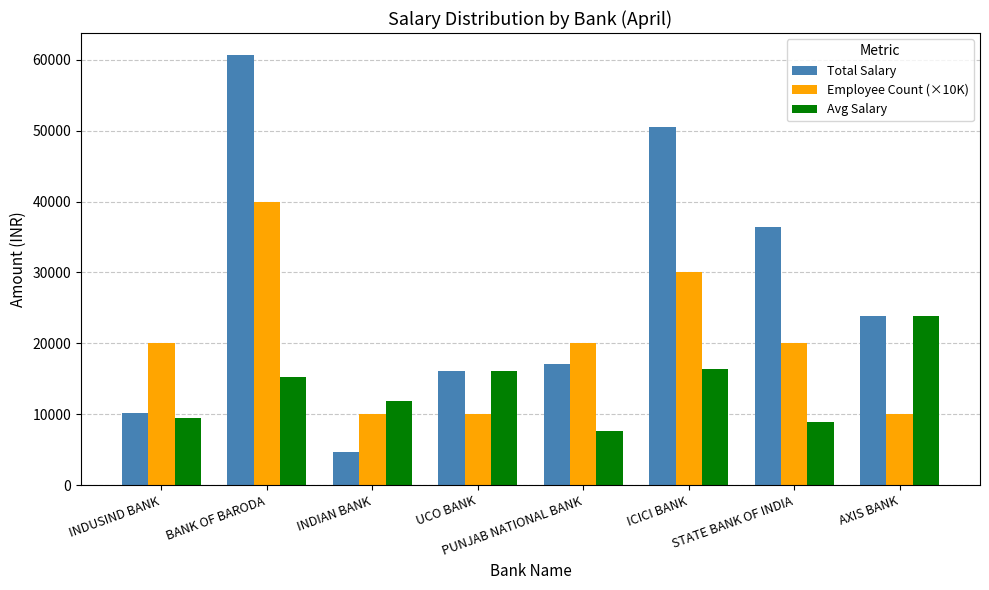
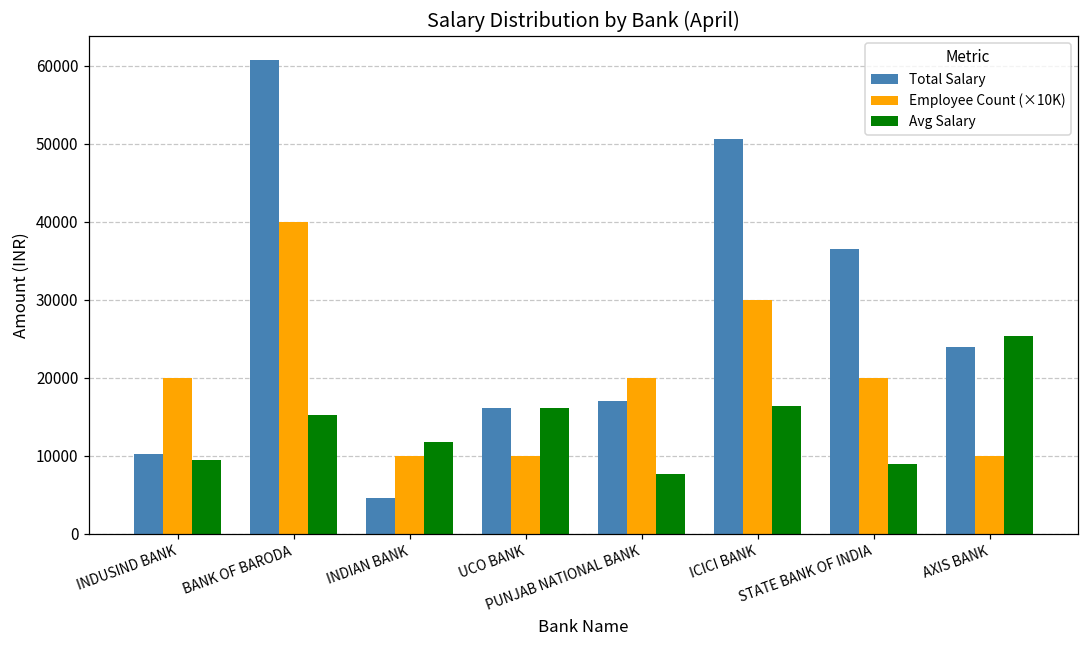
  {
    "Total Salary": {
      "INDUSIND BANK": 10000,
      "BANK OF BARODA": 61000,
      "INDIAN BANK": 5000,
      "UCO BANK": 16000,
      "PUNJAB NATIONAL BANK": 17000,
      "ICICI BANK": 51000,
      "STATE BANK OF INDIA": 36000,
      "AXIS BANK": 24000
    },
    "Employee Count (×10K)": {
      "INDUSIND BANK": 20000,
      "BANK OF BARODA": 40000,
      "INDIAN BANK": 10000,
      "UCO BANK": 10000,
      "PUNJAB NATIONAL BANK": 20000,
      "ICICI BANK": 30000,
      "STATE BANK OF INDIA": 20000,
      "AXIS BANK": 10000
    },
    "Avg Salary": {
      "INDUSIND BANK": 9000,
      "BANK OF BARODA": 15000,
      "INDIAN BANK": 12000,
      "UCO BANK": 16000,
      "PUNJAB NATIONAL BANK": 8000,
      "ICICI BANK": 16000,
      "STATE BANK OF INDIA": 9000,
-     "AXIS BANK": 24000
+     "AXIS BANK": 25000
    }
  }
